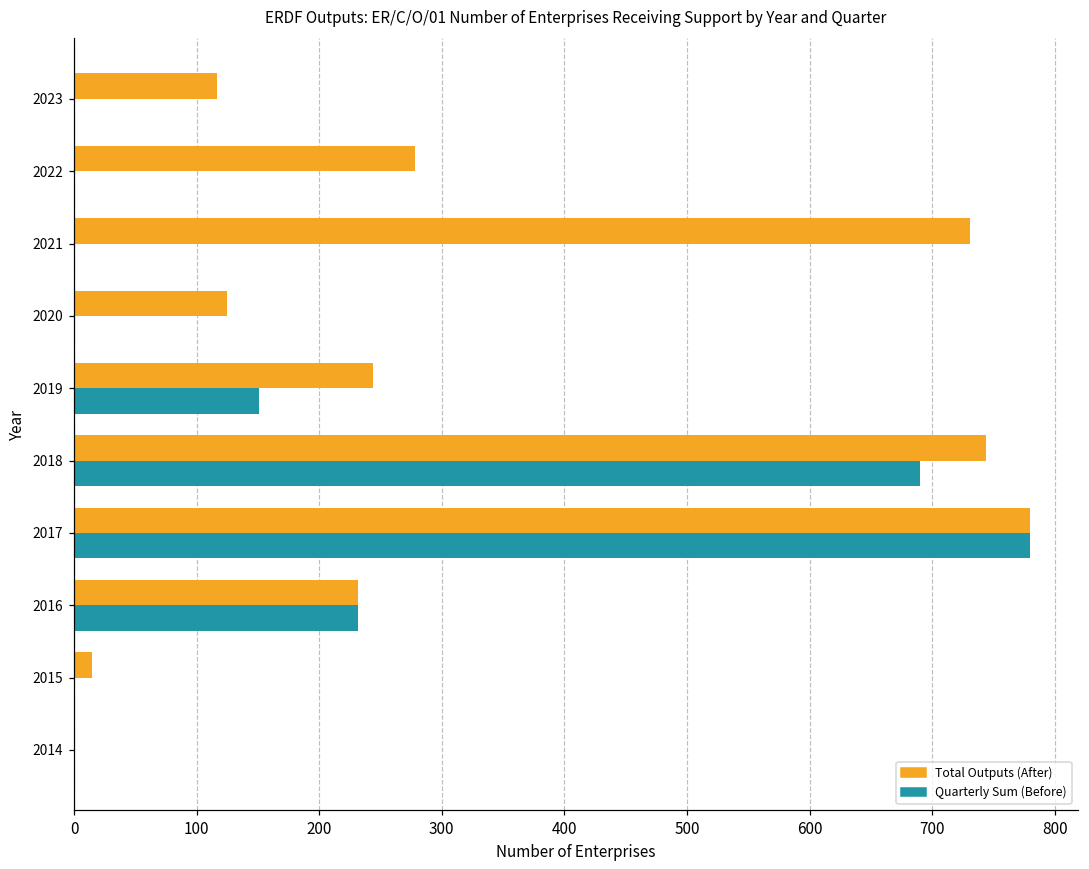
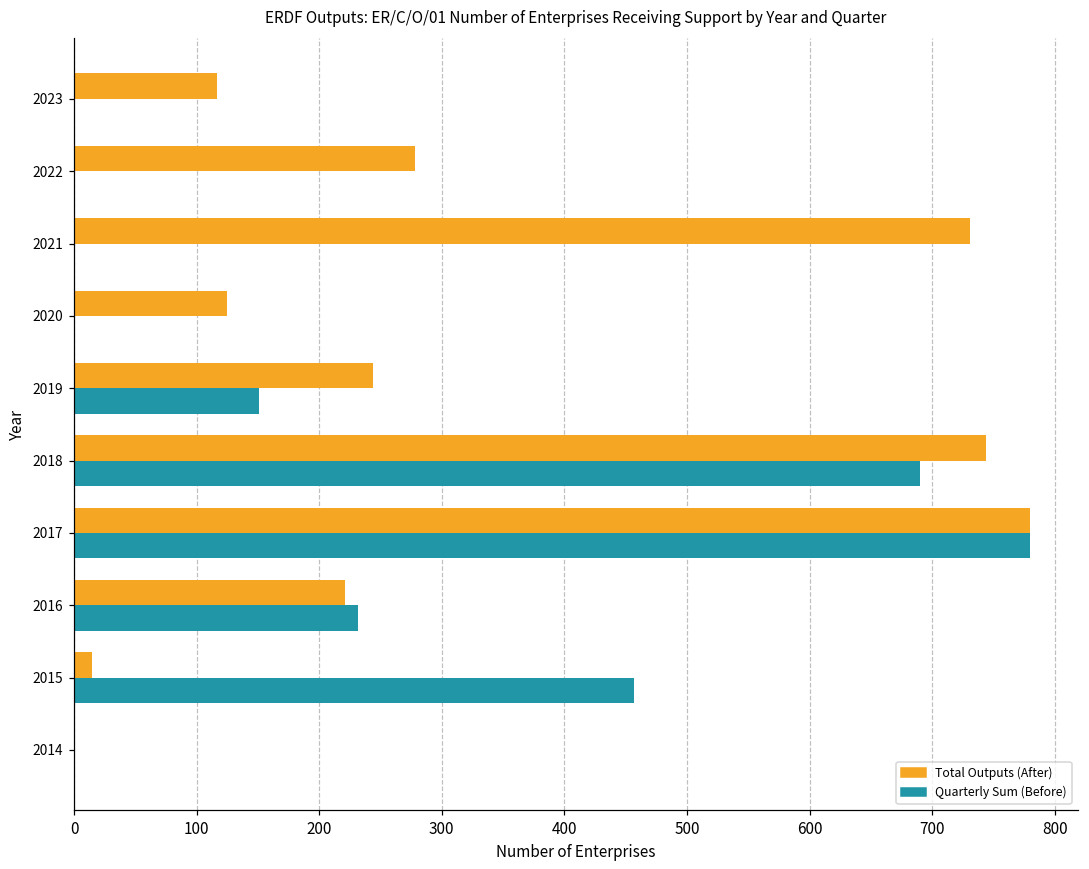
  {
    "Total Outputs (After)": {
      "2023": 117,
      "2022": 278,
      "2021": 731,
      "2020": 125,
      "2019": 244,
      "2018": 744,
      "2017": 780,
-     "2016": 232,
+     "2016": 221,
      "2015": 15,
      "2014": 0
    },
    "Quarterly Sum (Before)": {
      "2023": 0,
      "2022": 0,
      "2021": 0,
      "2020": 0,
      "2019": 151,
      "2018": 690,
      "2017": 780,
      "2016": 232,
-     "2015": 0,
+     "2015": 457,
      "2014": 0
    }
  }
